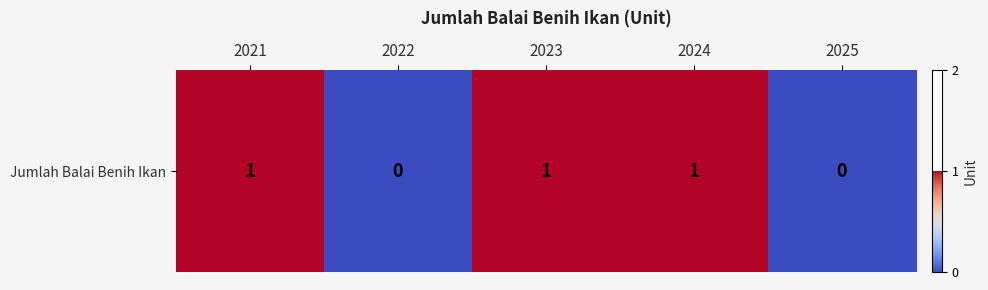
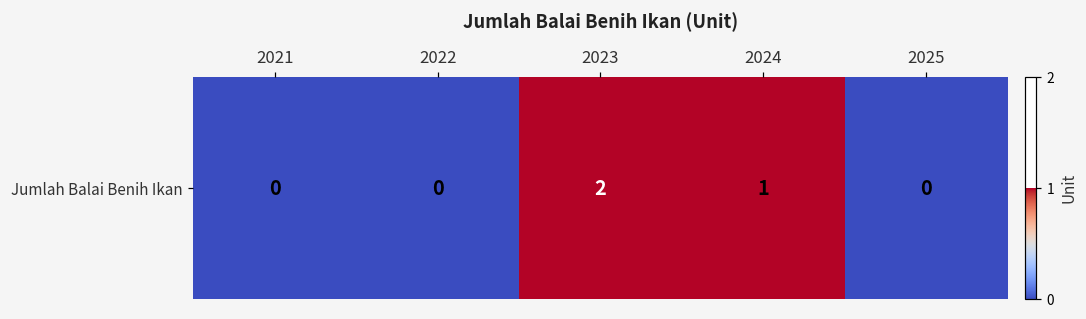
  {
    "Jumlah Balai Benih Ikan": {
-     "2021": 1,
+     "2021": 0,
      "2022": 0,
-     "2023": 1,
+     "2023": 2,
      "2024": 1,
      "2025": 0
    }
  }
